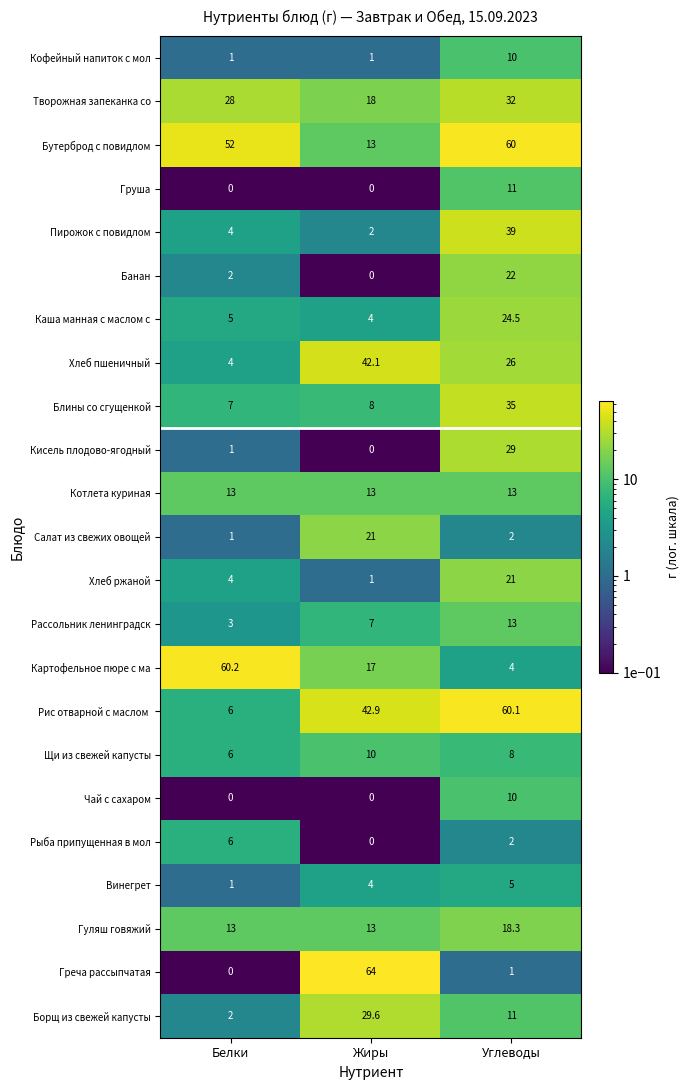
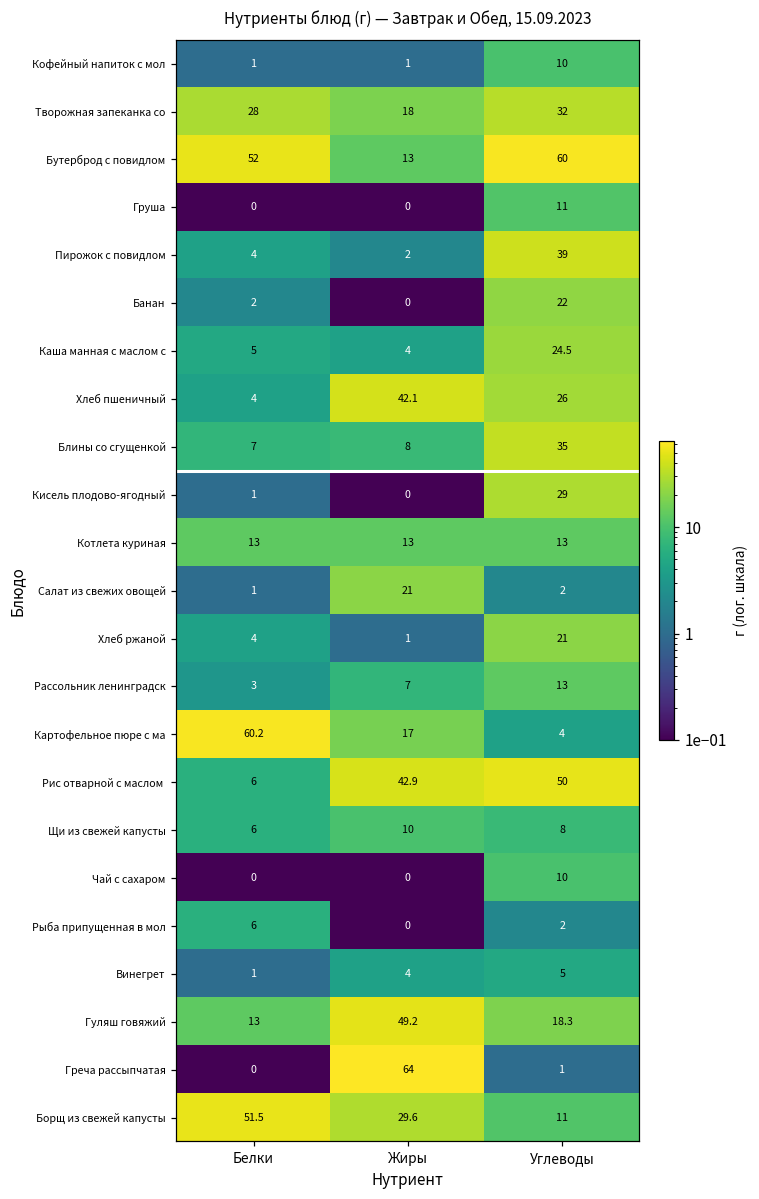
  {
    "Кофейный напиток с мол": {
      "Белки": 1,
      "Жиры": 1,
      "Углеводы": 10
    },
    "Творожная запеканка со": {
      "Белки": 28,
      "Жиры": 18,
      "Углеводы": 32
    },
    "Бутерброд с повидлом": {
      "Белки": 52,
      "Жиры": 13,
      "Углеводы": 60
    },
    "Груша": {
      "Белки": 0,
      "Жиры": 0,
      "Углеводы": 11
    },
    "Пирожок с повидлом": {
      "Белки": 4,
      "Жиры": 2,
      "Углеводы": 39
    },
    "Банан": {
      "Белки": 2,
      "Жиры": 0,
      "Углеводы": 22
    },
    "Каша манная с маслом с": {
      "Белки": 5,
      "Жиры": 4,
      "Углеводы": 24.5
    },
    "Хлеб пшеничный": {
      "Белки": 4,
      "Жиры": 42.1,
      "Углеводы": 26
    },
    "Блины со сгущенкой": {
      "Белки": 7,
      "Жиры": 8,
      "Углеводы": 35
    },
    "Кисель плодово-ягодный": {
      "Белки": 1,
      "Жиры": 0,
      "Углеводы": 29
    },
    "Котлета куриная": {
      "Белки": 13,
      "Жиры": 13,
      "Углеводы": 13
    },
    "Салат из свежих овощей": {
      "Белки": 1,
      "Жиры": 21,
      "Углеводы": 2
    },
    "Хлеб ржаной": {
      "Белки": 4,
      "Жиры": 1,
      "Углеводы": 21
    },
    "Рассольник ленинградск": {
      "Белки": 3,
      "Жиры": 7,
      "Углеводы": 13
    },
    "Картофельное пюре с ма": {
      "Белки": 60.2,
      "Жиры": 17,
      "Углеводы": 4
    },
    "Рис отварной с маслом": {
      "Белки": 6,
      "Жиры": 42.9,
-     "Углеводы": 60.1
+     "Углеводы": 50
    },
    "Щи из свежей капусты": {
      "Белки": 6,
      "Жиры": 10,
      "Углеводы": 8
    },
    "Чай с сахаром": {
      "Белки": 0,
      "Жиры": 0,
      "Углеводы": 10
    },
    "Рыба припущенная в мол": {
      "Белки": 6,
      "Жиры": 0,
      "Углеводы": 2
    },
    "Винегрет": {
      "Белки": 1,
      "Жиры": 4,
      "Углеводы": 5
    },
    "Гуляш говяжий": {
      "Белки": 13,
-     "Жиры": 13,
+     "Жиры": 49.2,
      "Углеводы": 18.3
    },
    "Греча рассыпчатая": {
      "Белки": 0,
      "Жиры": 64,
      "Углеводы": 1
    },
    "Борщ из свежей капусты": {
-     "Белки": 2,
+     "Белки": 51.5,
      "Жиры": 29.6,
      "Углеводы": 11
    }
  }
